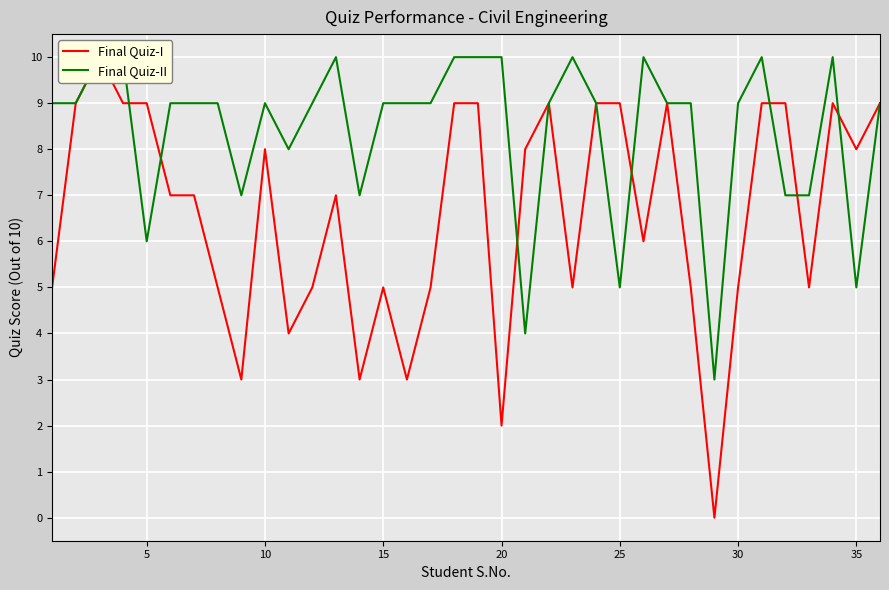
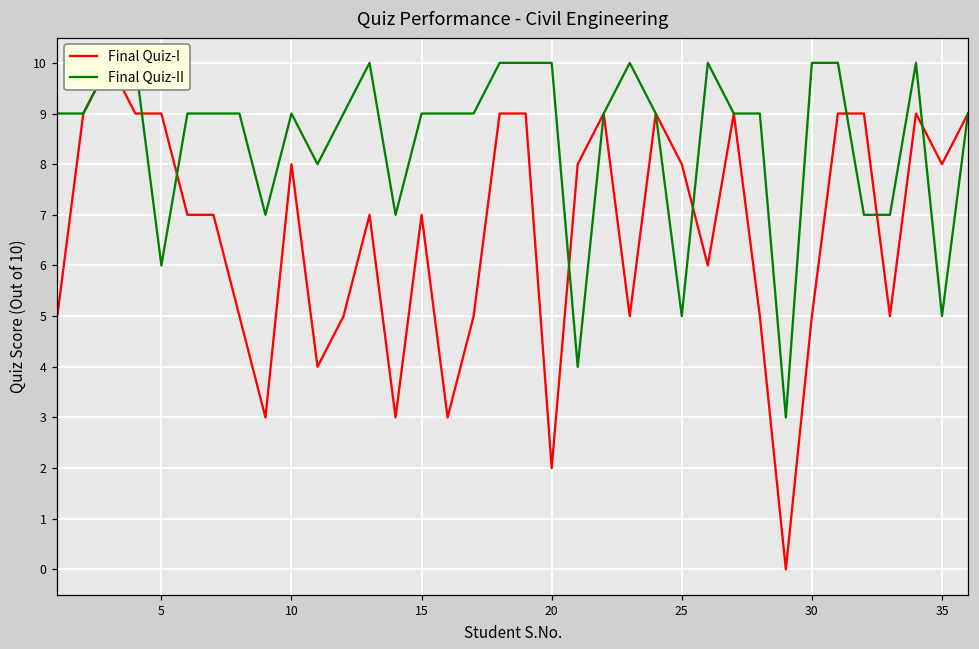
  {
    "Final Quiz-I": {
      "5": 9,
      "10": 8,
-     "15": 5,
+     "15": 7,
      "20": 2,
-     "25": 9,
+     "25": 8,
      "30": 5,
      "35": 8
    },
    "Final Quiz-II": {
      "5": 6,
      "10": 9,
      "15": 9,
      "20": 10,
      "25": 5,
-     "30": 9,
+     "30": 10,
      "35": 5
    }
  }
